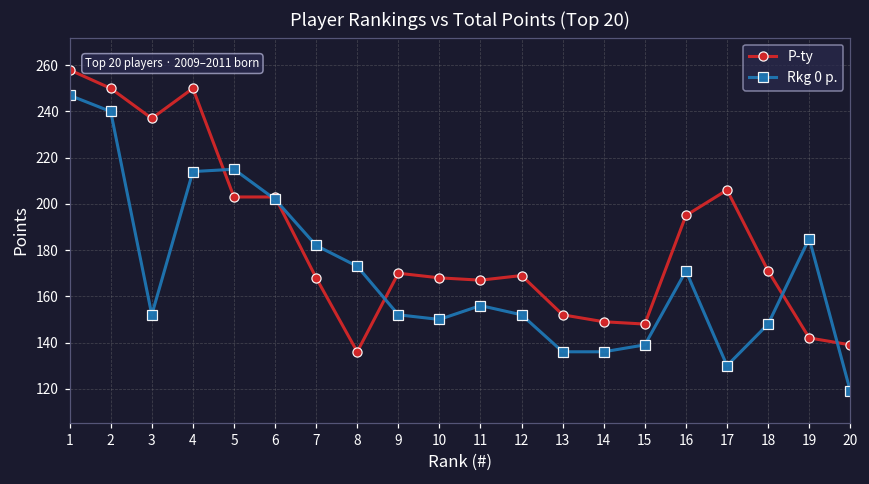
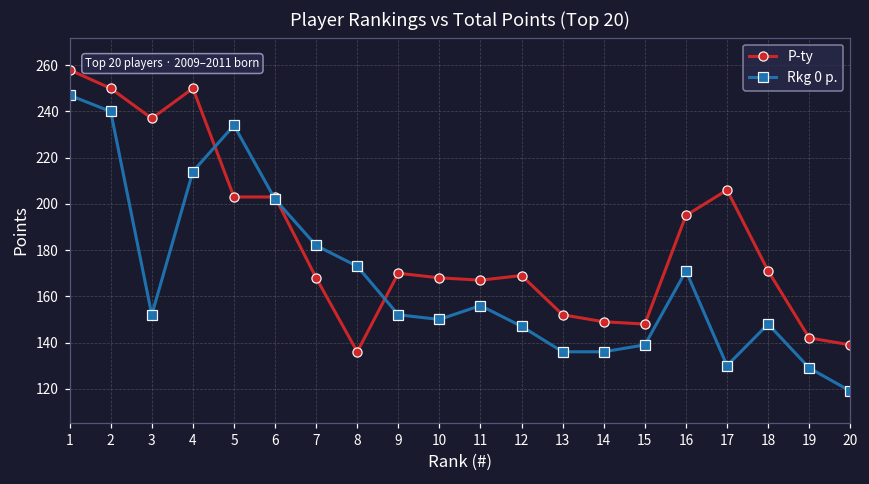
  {
    "P-ty": {
      "2": 250,
      "3": 237,
      "4": 250,
      "5": 203,
      "7": 168,
      "8": 136,
      "9": 170,
      "10": 168,
      "11": 167,
      "12": 169,
      "13": 152,
      "14": 149,
      "15": 148,
      "16": 195,
      "17": 206,
      "18": 171,
      "19": 142,
      "20": 139
    },
    "Rkg 0 p.": {
      "1": 247,
      "2": 240,
      "3": 152,
      "4": 214,
-     "5": 215,
+     "5": 234,
      "7": 182,
      "8": 173,
      "9": 152,
      "10": 150,
      "11": 156,
-     "12": 152,
+     "12": 147,
      "13": 136,
      "14": 136,
      "15": 139,
      "16": 171,
      "17": 130,
      "18": 148,
-     "19": 185,
+     "19": 129,
      "20": 119
    }
  }
